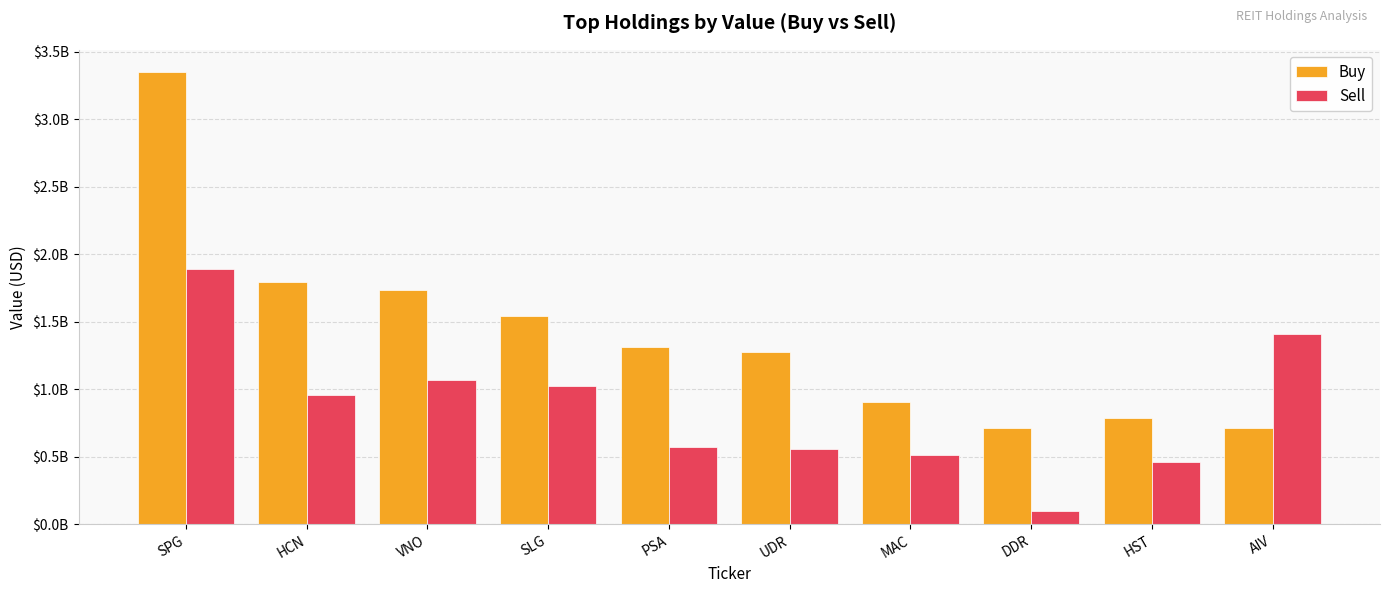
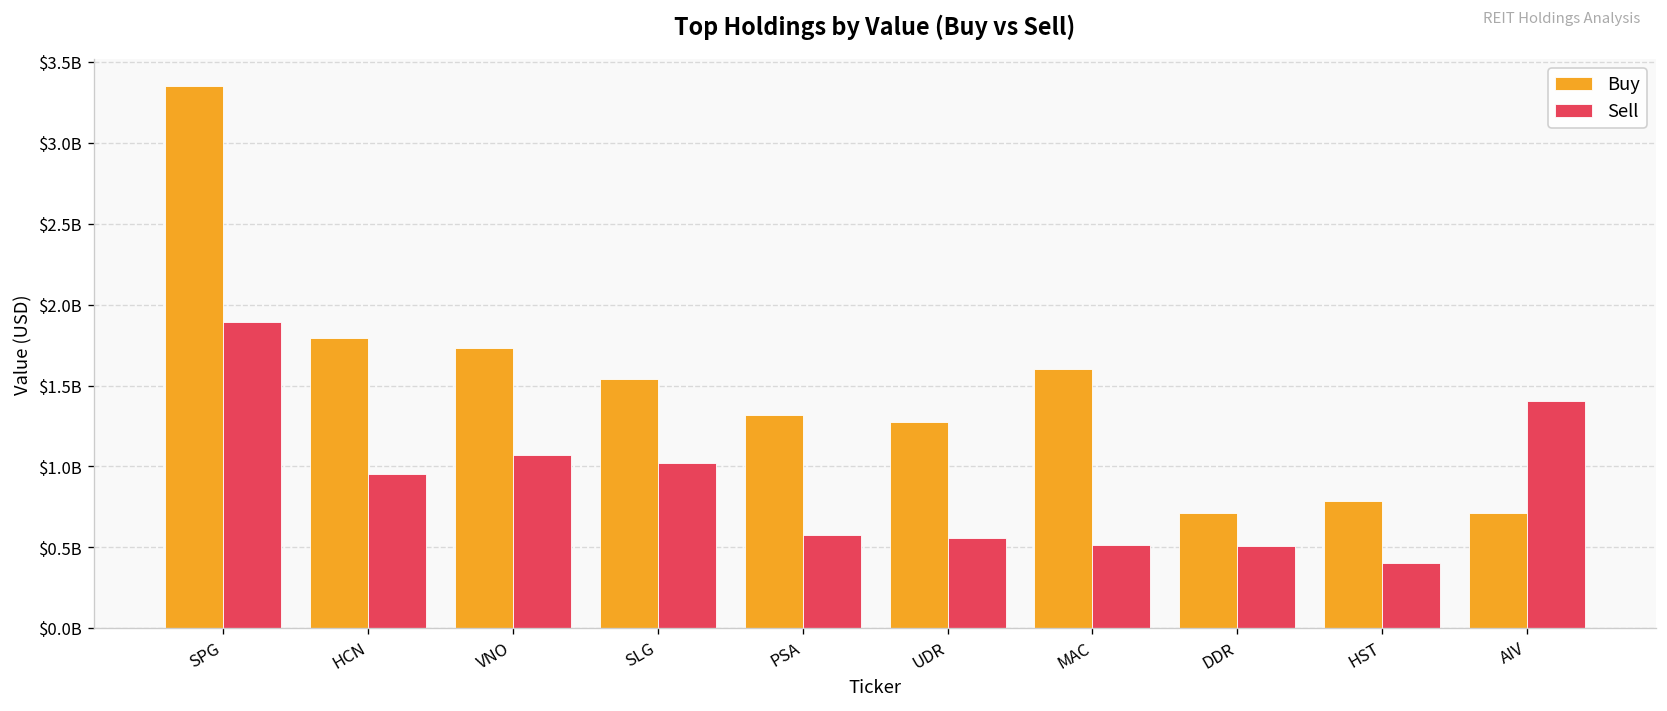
  {
    "Buy": {
      "SPG": "$3350000000",
      "HCN": "$1790000000",
      "VNO": "$1730000000",
      "SLG": "$1540000000",
      "PSA": "$1320000000",
      "UDR": "$1280000000",
-     "MAC": "$900000000",
+     "MAC": "$1600000000",
      "DDR": "$710000000",
      "HST": "$790000000",
      "AIV": "$710000000"
    },
    "Sell": {
      "SPG": "$1890000000",
      "HCN": "$960000000",
      "VNO": "$1070000000",
      "SLG": "$1020000000",
      "PSA": "$580000000",
      "UDR": "$560000000",
      "MAC": "$510000000",
-     "DDR": "$100000000",
-     "HST": "$460000000",
+     "DDR": "$510000000",
+     "HST": "$400000000",
      "AIV": "$1410000000"
    }
  }
